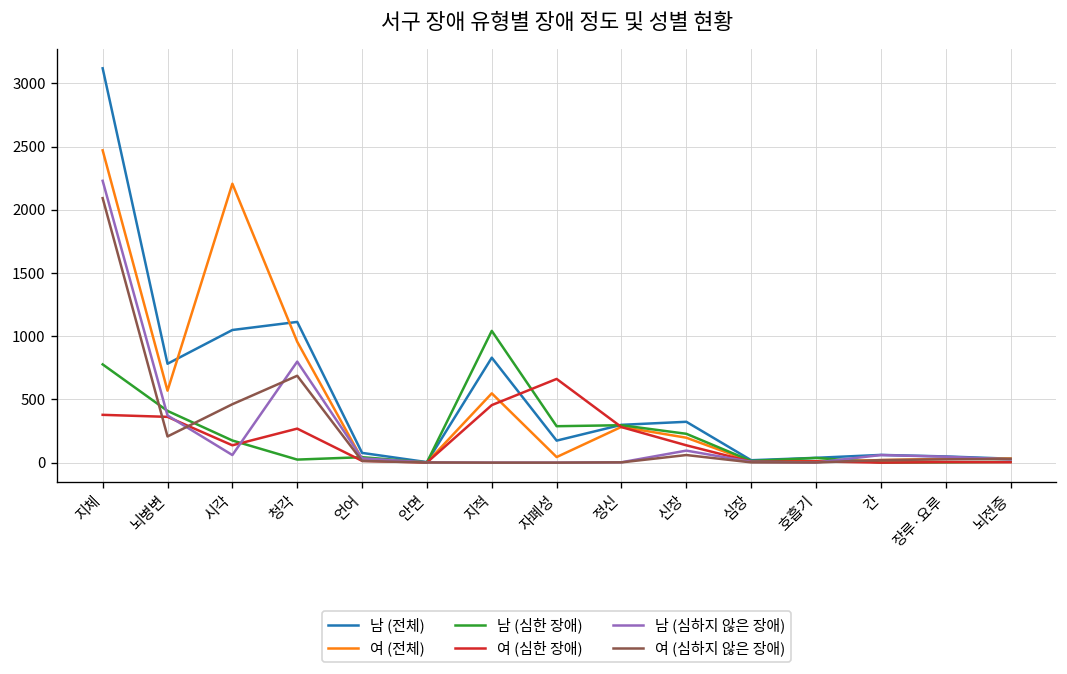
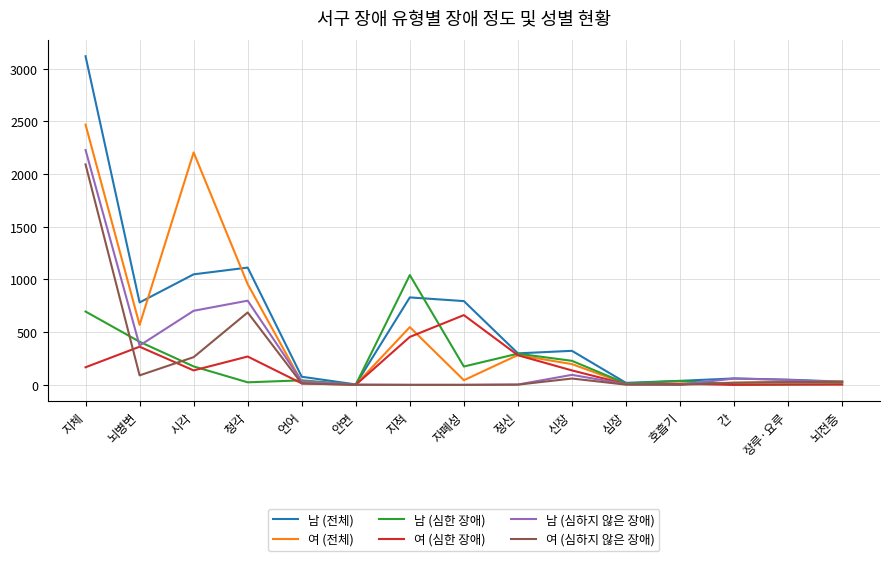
  {
    "남 (전체)": {
      "지체": 3120,
      "뇌병변": 780,
      "시각": 1050,
      "청각": 1110,
      "언어": 80,
      "지적": 830,
-     "자폐성": 170,
+     "자폐성": 800,
      "신장": 320
    },
    "여 (전체)": {
      "지체": 2470,
      "뇌병변": 570,
      "시각": 2210,
      "청각": 960,
      "지적": 550,
      "자폐성": 40,
      "신장": 200
    },
    "남 (심한 장애)": {
-     "지체": 780,
+     "지체": 700,
      "뇌병변": 410,
      "시각": 180,
      "청각": 20,
      "지적": 1040,
-     "자폐성": 290,
+     "자폐성": 170,
      "신장": 230
    },
    "여 (심한 장애)": {
-     "지체": 380,
+     "지체": 170,
      "시각": 140,
      "청각": 270,
      "지적": 460,
      "자폐성": 660,
      "신장": 140
    },
    "남 (심하지 않은 장애)": {
      "지체": 2230,
-     "시각": 60,
+     "시각": 700,
      "청각": 800,
      "신장": 100
    },
    "여 (심하지 않은 장애)": {
      "지체": 2090,
-     "뇌병변": 210,
-     "시각": 460,
+     "뇌병변": 90,
+     "시각": 260,
      "청각": 690,
      "신장": 60
    }
  }
